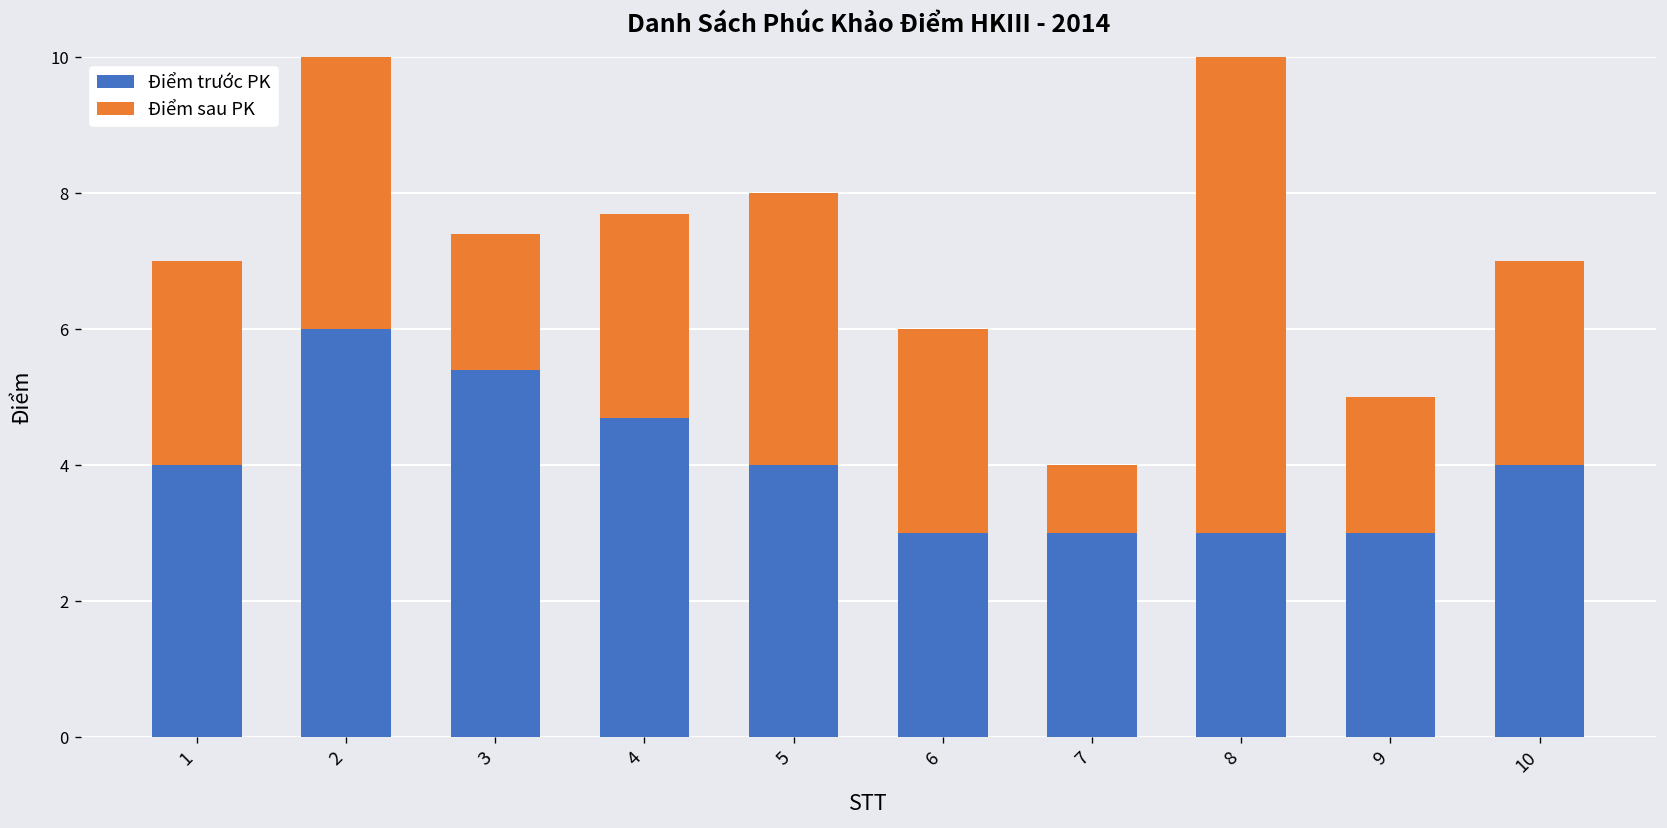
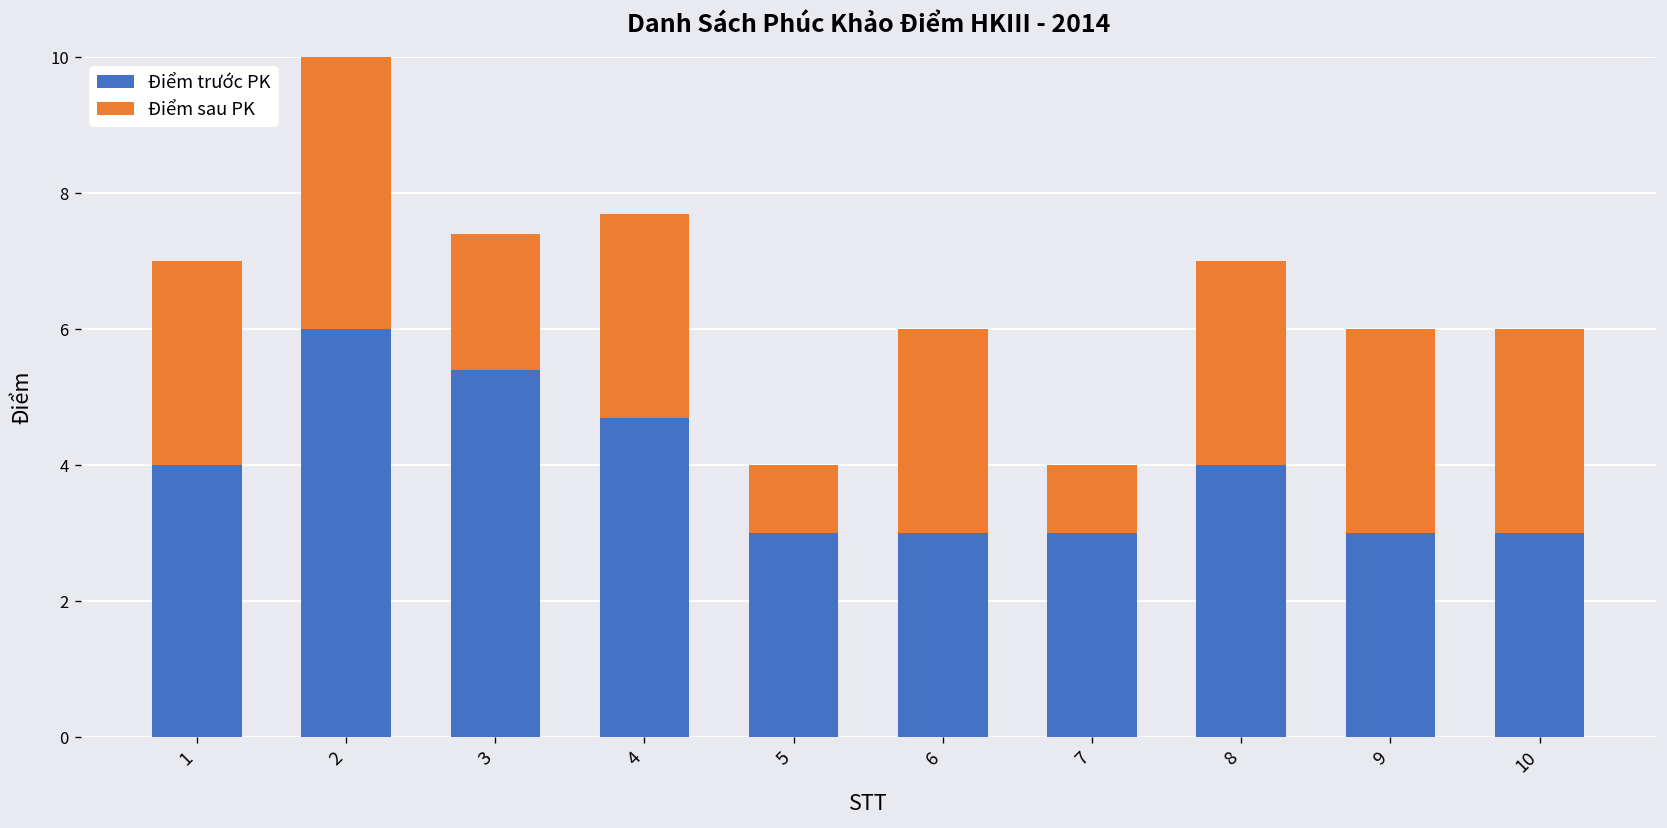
  {
    "Điểm trước PK": {
      "1": 4,
      "2": 6,
      "3": 5.4,
      "4": 4.7,
-     "5": 4,
+     "5": 3,
      "6": 3,
      "7": 3,
-     "8": 3,
+     "8": 4,
      "9": 3,
-     "10": 4
+     "10": 3
    },
    "Điểm sau PK": {
      "1": 3,
      "3": 2,
      "4": 3,
-     "5": 4,
+     "5": 1,
      "6": 3,
      "7": 1,
-     "8": 7,
-     "9": 2,
+     "8": 3,
+     "9": 3,
      "10": 3
    }
  }
